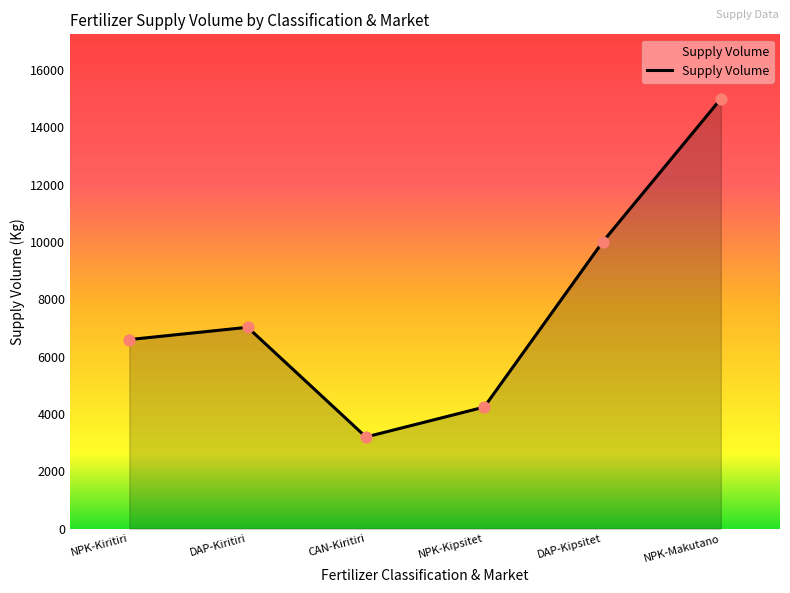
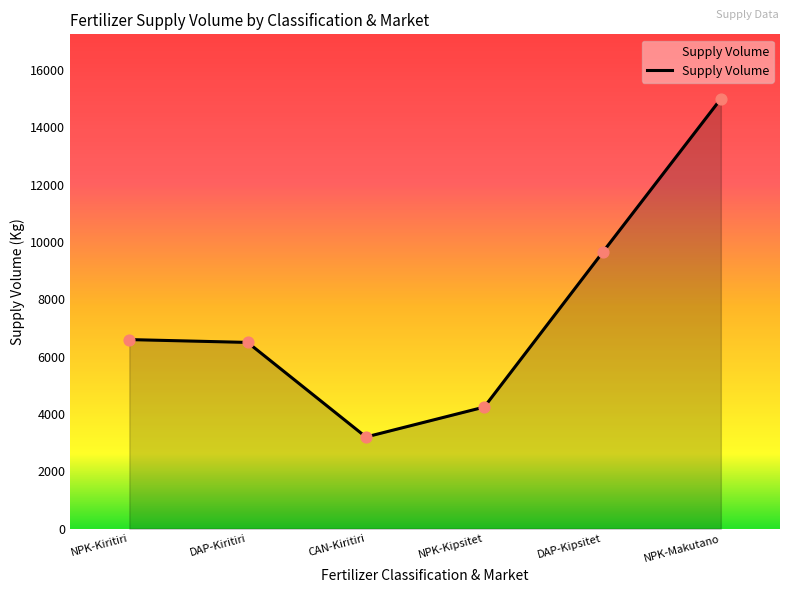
  {
    "NPK-Kiritiri": 6600,
-   "DAP-Kiritiri": 7000,
+   "DAP-Kiritiri": 6500,
    "CAN-Kiritiri": 3200,
    "NPK-Kipsitet": 4200,
-   "DAP-Kipsitet": 10000,
+   "DAP-Kipsitet": 9600,
    "NPK-Makutano": 15000
  }
